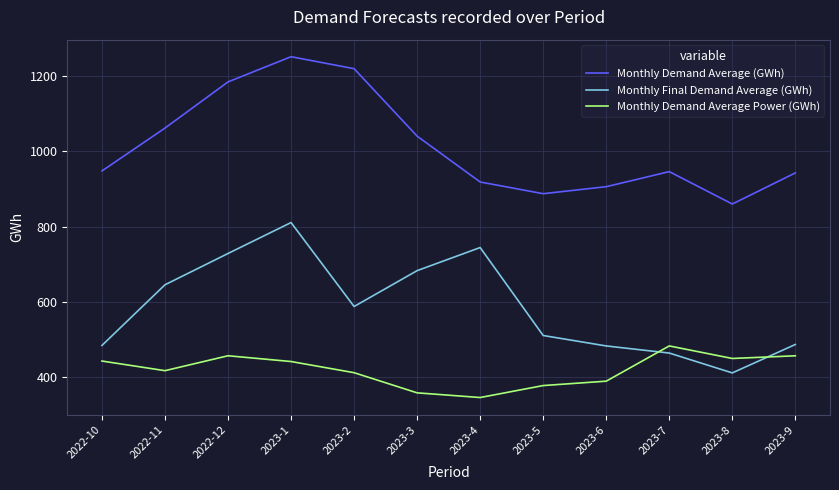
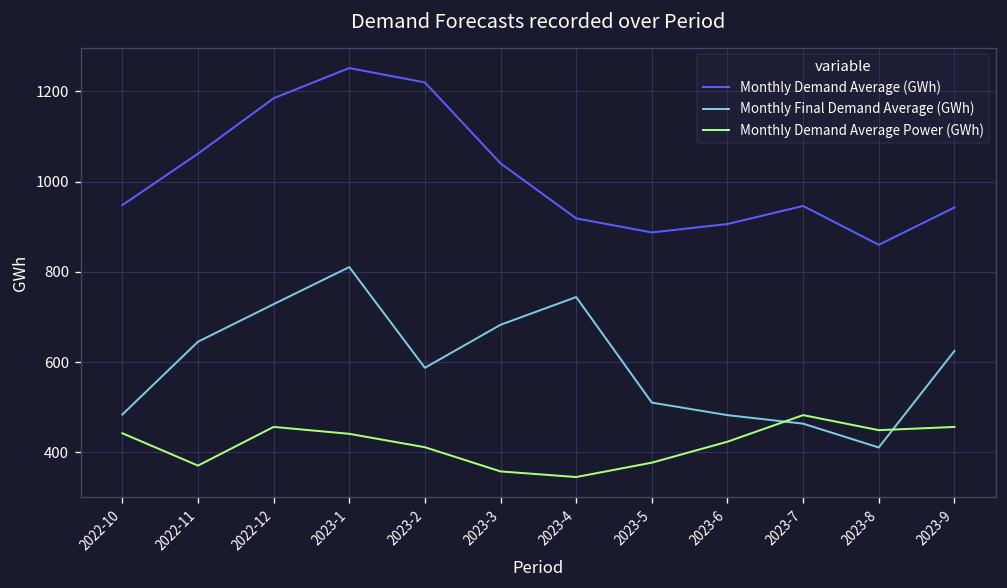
  {
    "Monthly Demand Average (GWh)": {
      "2022-10": 950,
      "2022-11": 1060,
      "2022-12": 1180,
      "2023-1": 1250,
      "2023-2": 1220,
      "2023-3": 1040,
      "2023-4": 920,
      "2023-5": 890,
      "2023-6": 910,
      "2023-7": 950,
      "2023-8": 860,
      "2023-9": 940
    },
    "Monthly Final Demand Average (GWh)": {
      "2022-10": 480,
      "2022-11": 650,
      "2022-12": 730,
      "2023-1": 810,
      "2023-2": 590,
      "2023-3": 680,
      "2023-4": 740,
      "2023-5": 510,
      "2023-6": 480,
      "2023-7": 460,
      "2023-8": 410,
-     "2023-9": 490
+     "2023-9": 620
    },
    "Monthly Demand Average Power (GWh)": {
      "2022-10": 440,
-     "2022-11": 420,
+     "2022-11": 370,
      "2022-12": 460,
      "2023-1": 440,
      "2023-2": 410,
      "2023-3": 360,
      "2023-4": 350,
      "2023-5": 380,
-     "2023-6": 390,
+     "2023-6": 420,
      "2023-7": 480,
      "2023-8": 450,
      "2023-9": 460
    }
  }
